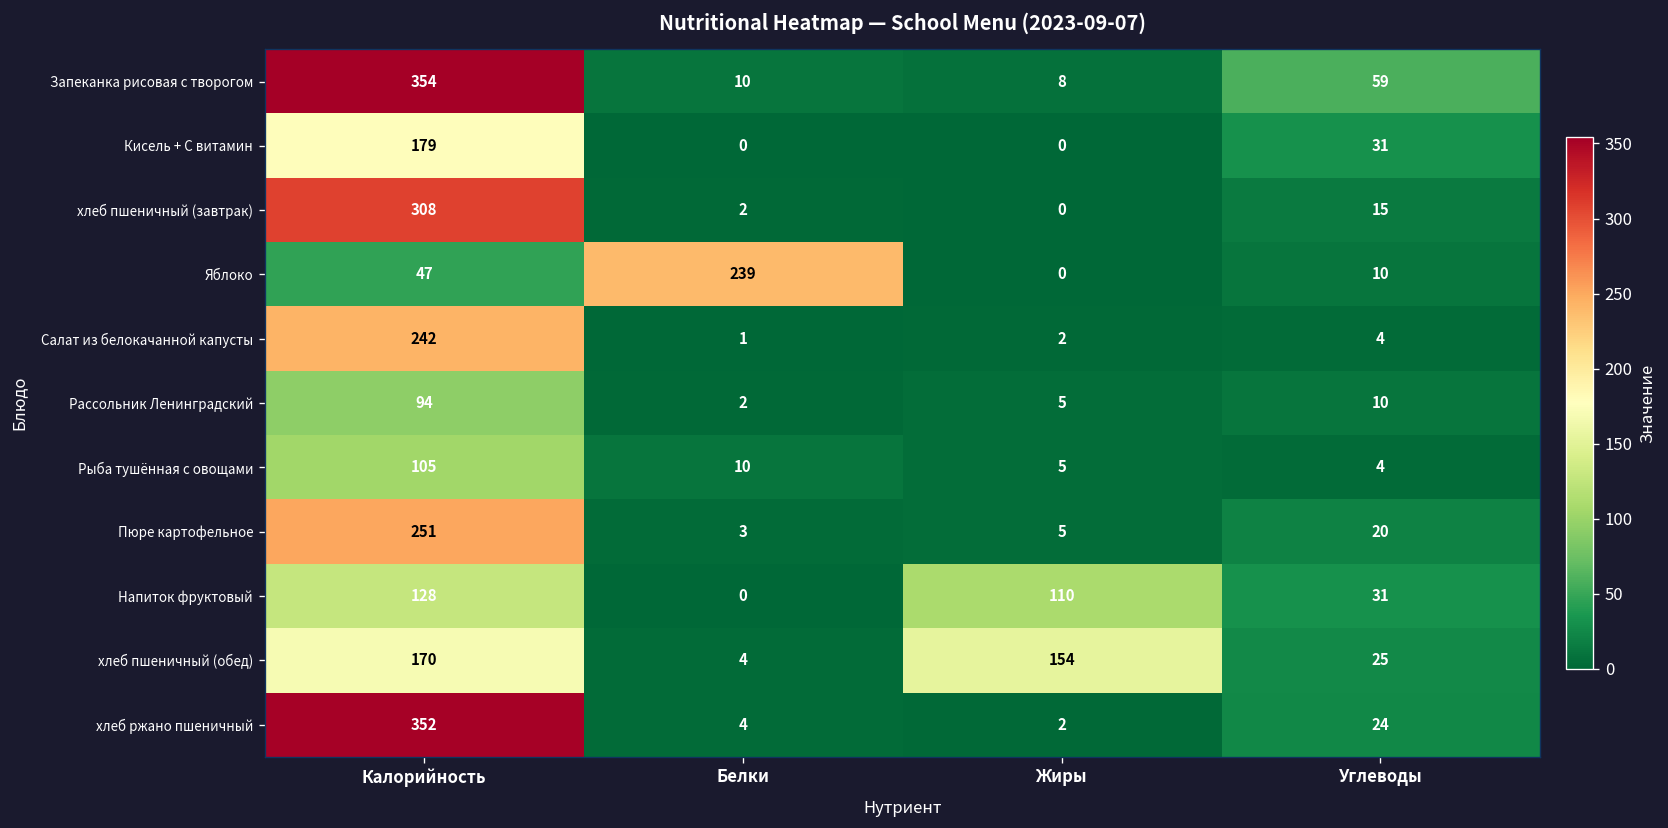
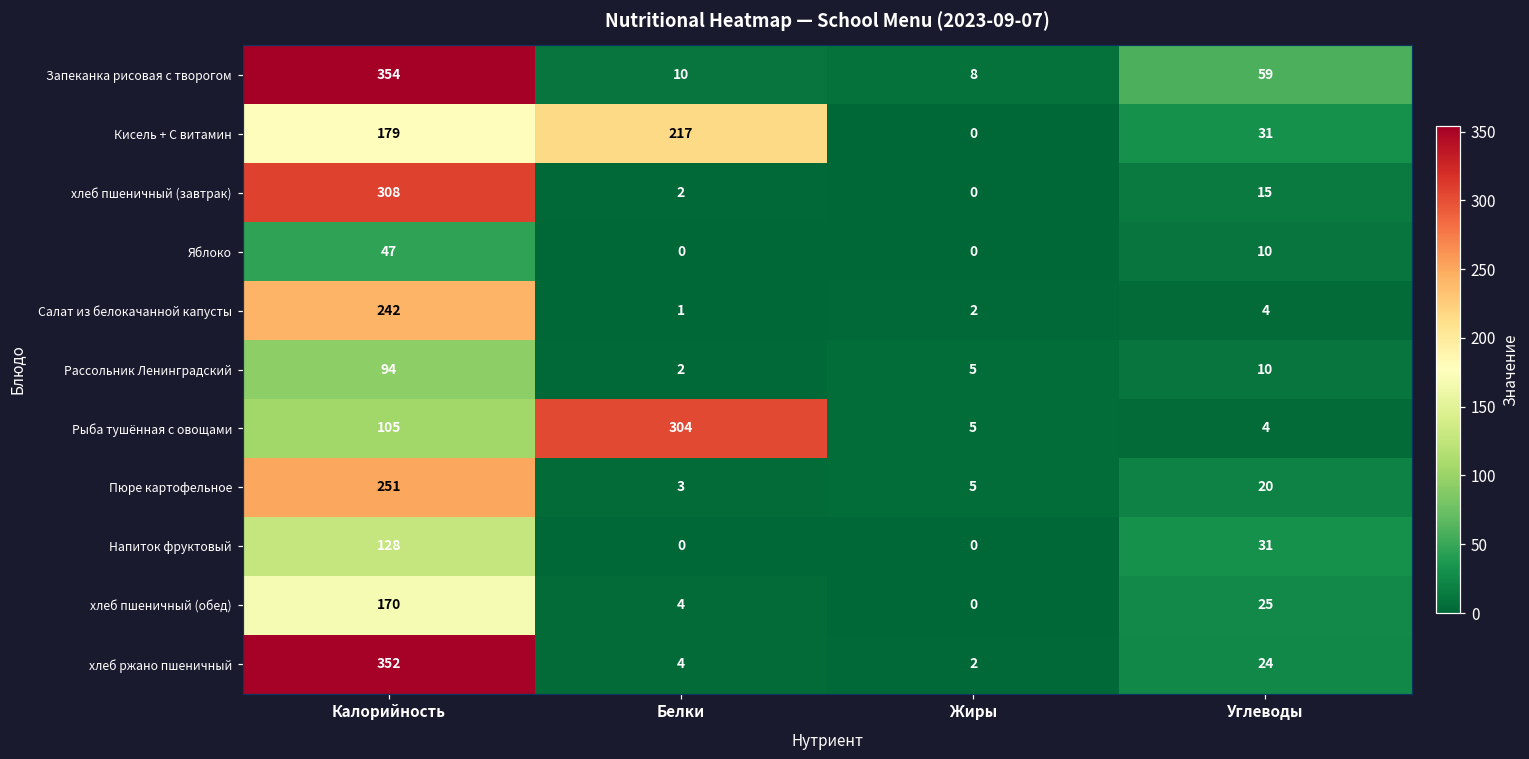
  {
    "Запеканка рисовая с творогом": {
      "Калорийность": 354,
      "Белки": 10,
      "Жиры": 8,
      "Углеводы": 59
    },
    "Кисель + С витамин": {
      "Калорийность": 179,
-     "Белки": 0,
+     "Белки": 217,
      "Жиры": 0,
      "Углеводы": 31
    },
    "хлеб пшеничный (завтрак)": {
      "Калорийность": 308,
      "Белки": 2,
      "Жиры": 0,
      "Углеводы": 15
    },
    "Яблоко": {
      "Калорийность": 47,
-     "Белки": 239,
+     "Белки": 0,
      "Жиры": 0,
      "Углеводы": 10
    },
    "Салат из белокачанной капусты": {
      "Калорийность": 242,
      "Белки": 1,
      "Жиры": 2,
      "Углеводы": 4
    },
    "Рассольник Ленинградский": {
      "Калорийность": 94,
      "Белки": 2,
      "Жиры": 5,
      "Углеводы": 10
    },
    "Рыба тушённая с овощами": {
      "Калорийность": 105,
-     "Белки": 10,
+     "Белки": 304,
      "Жиры": 5,
      "Углеводы": 4
    },
    "Пюре картофельное": {
      "Калорийность": 251,
      "Белки": 3,
      "Жиры": 5,
      "Углеводы": 20
    },
    "Напиток фруктовый": {
      "Калорийность": 128,
      "Белки": 0,
-     "Жиры": 110,
+     "Жиры": 0,
      "Углеводы": 31
    },
    "хлеб пшеничный (обед)": {
      "Калорийность": 170,
      "Белки": 4,
-     "Жиры": 154,
+     "Жиры": 0,
      "Углеводы": 25
    },
    "хлеб ржано пшеничный": {
      "Калорийность": 352,
      "Белки": 4,
      "Жиры": 2,
      "Углеводы": 24
    }
  }
